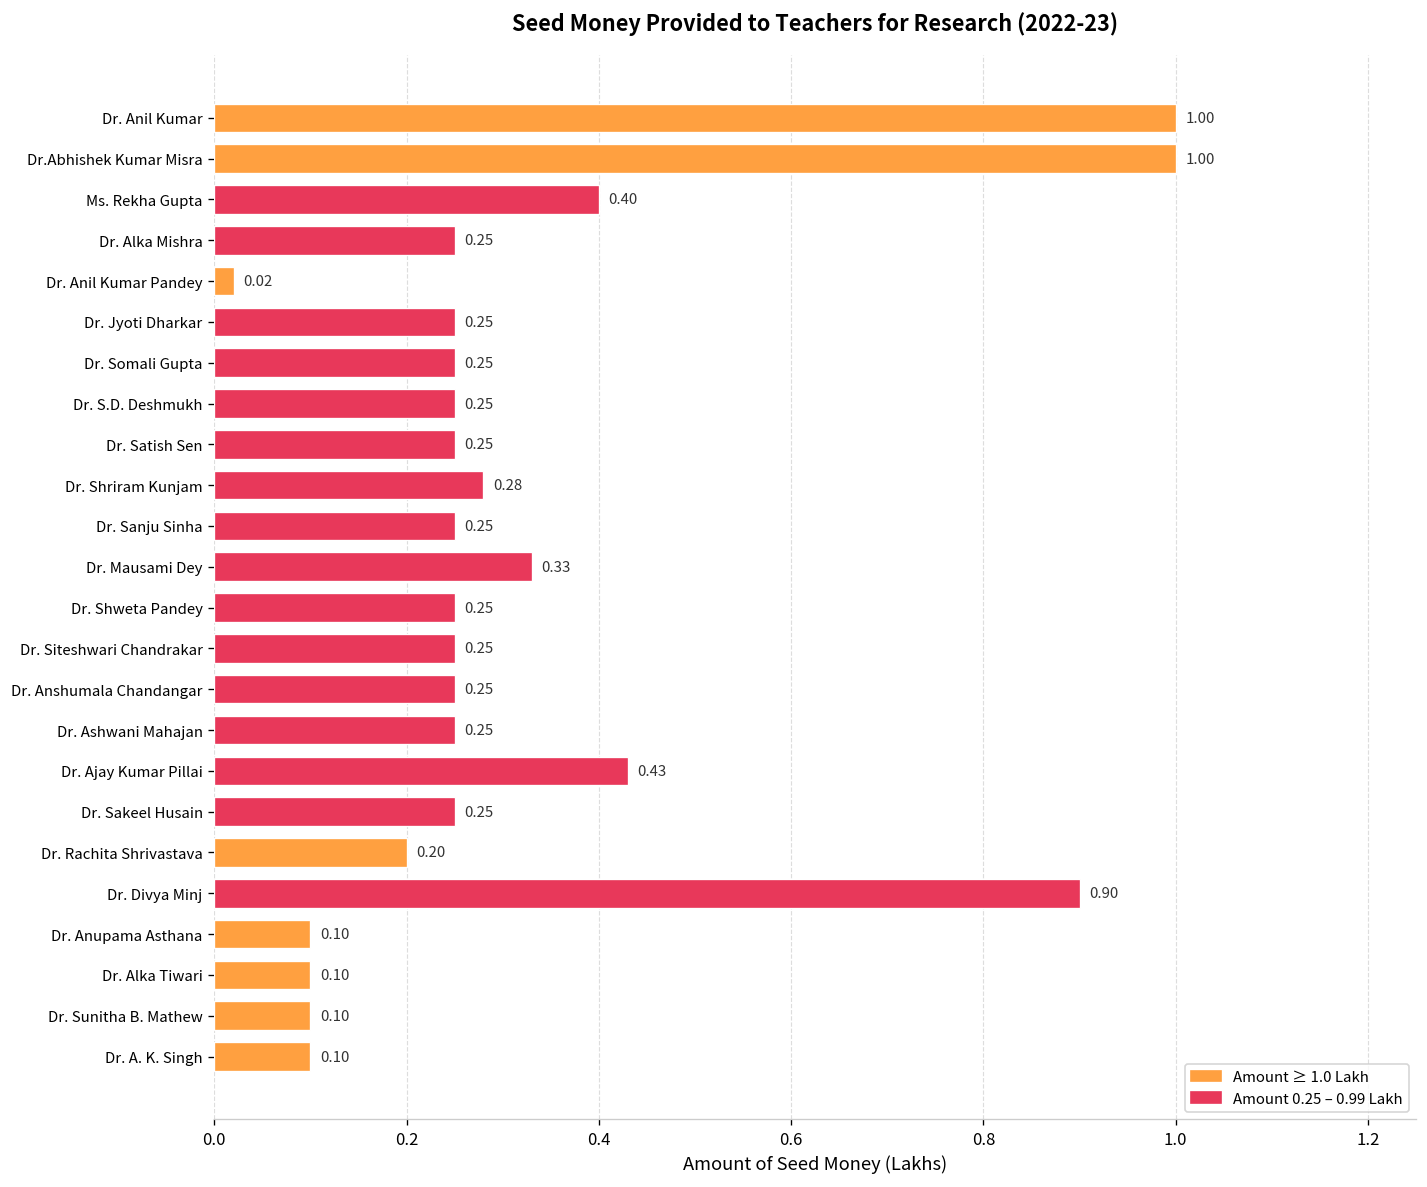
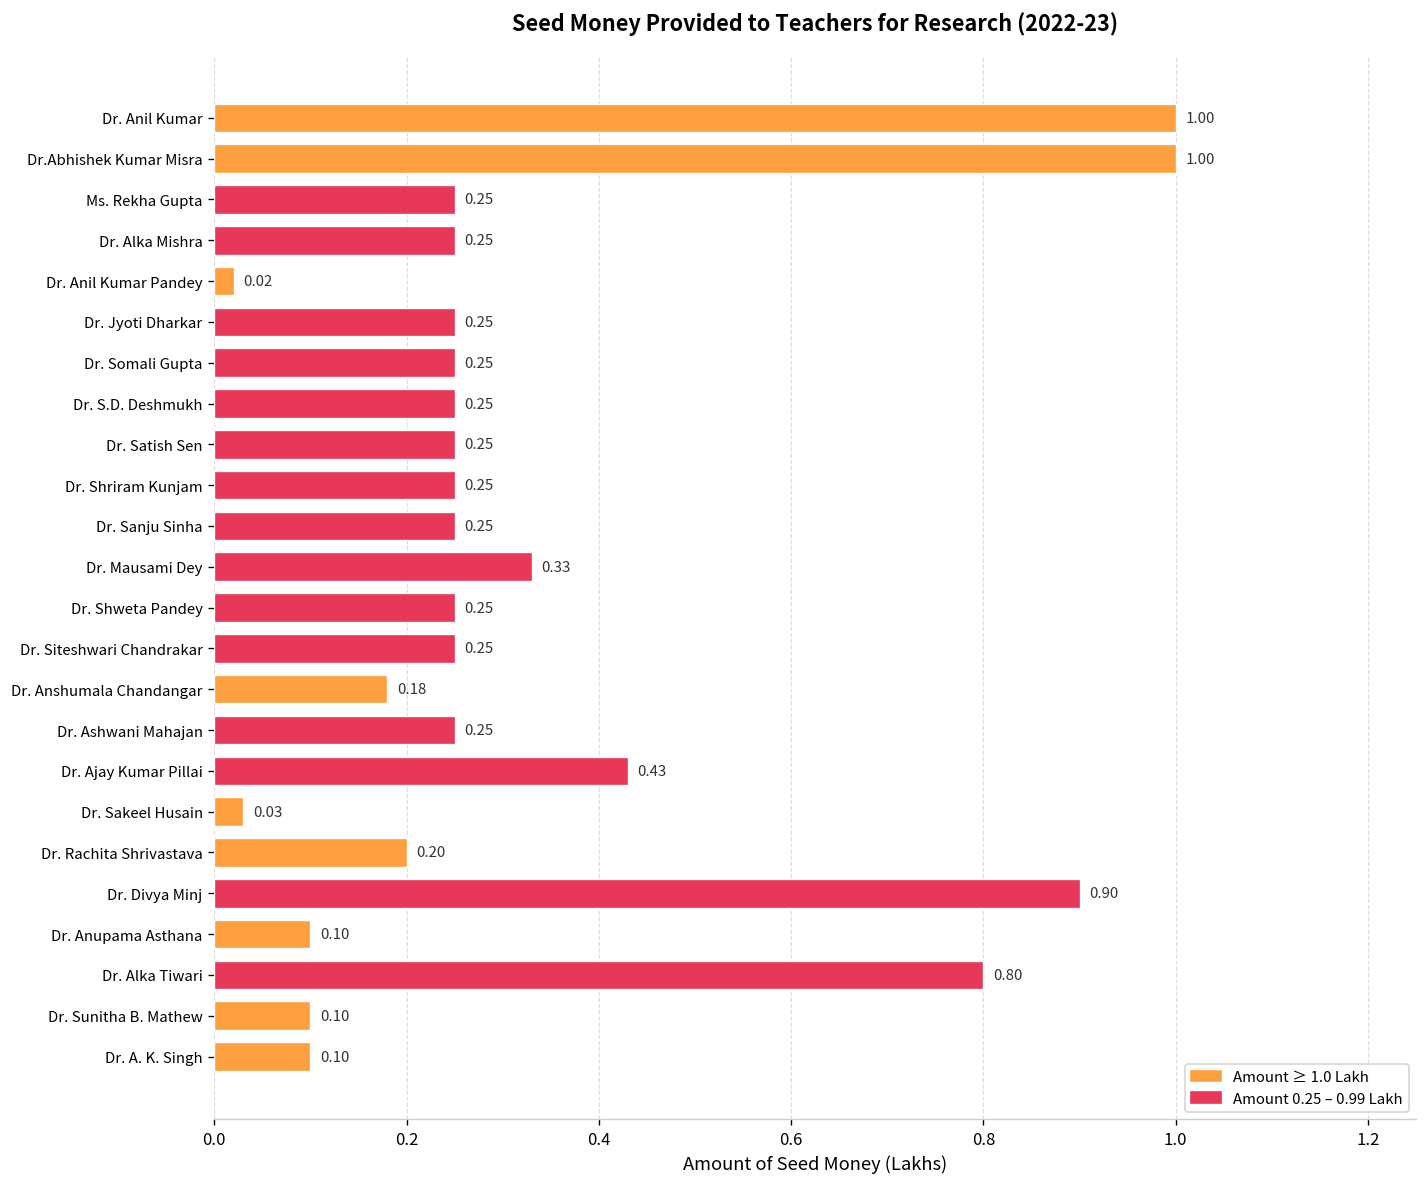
  {
    "Dr. Anil Kumar": 1.00,
    "Dr.Abhishek Kumar Misra": 1.00,
-   "Ms. Rekha Gupta": 0.40,
+   "Ms. Rekha Gupta": 0.25,
    "Dr. Alka Mishra": 0.25,
    "Dr. Anil Kumar Pandey": 0.02,
    "Dr. Jyoti Dharkar": 0.25,
    "Dr. Somali Gupta": 0.25,
    "Dr. S.D. Deshmukh": 0.25,
    "Dr. Satish Sen": 0.25,
-   "Dr. Shriram Kunjam": 0.28,
+   "Dr. Shriram Kunjam": 0.25,
    "Dr. Sanju Sinha": 0.25,
    "Dr. Mausami Dey": 0.33,
    "Dr. Shweta Pandey": 0.25,
    "Dr. Siteshwari Chandrakar": 0.25,
-   "Dr. Anshumala Chandangar": 0.25,
+   "Dr. Anshumala Chandangar": 0.18,
    "Dr. Ashwani Mahajan": 0.25,
    "Dr. Ajay Kumar Pillai": 0.43,
-   "Dr. Sakeel Husain": 0.25,
+   "Dr. Sakeel Husain": 0.03,
    "Dr. Rachita Shrivastava": 0.20,
    "Dr. Divya Minj": 0.90,
    "Dr. Anupama Asthana": 0.10,
-   "Dr. Alka Tiwari": 0.10,
+   "Dr. Alka Tiwari": 0.80,
    "Dr. Sunitha B. Mathew": 0.10,
    "Dr. A. K. Singh": 0.10
  }
